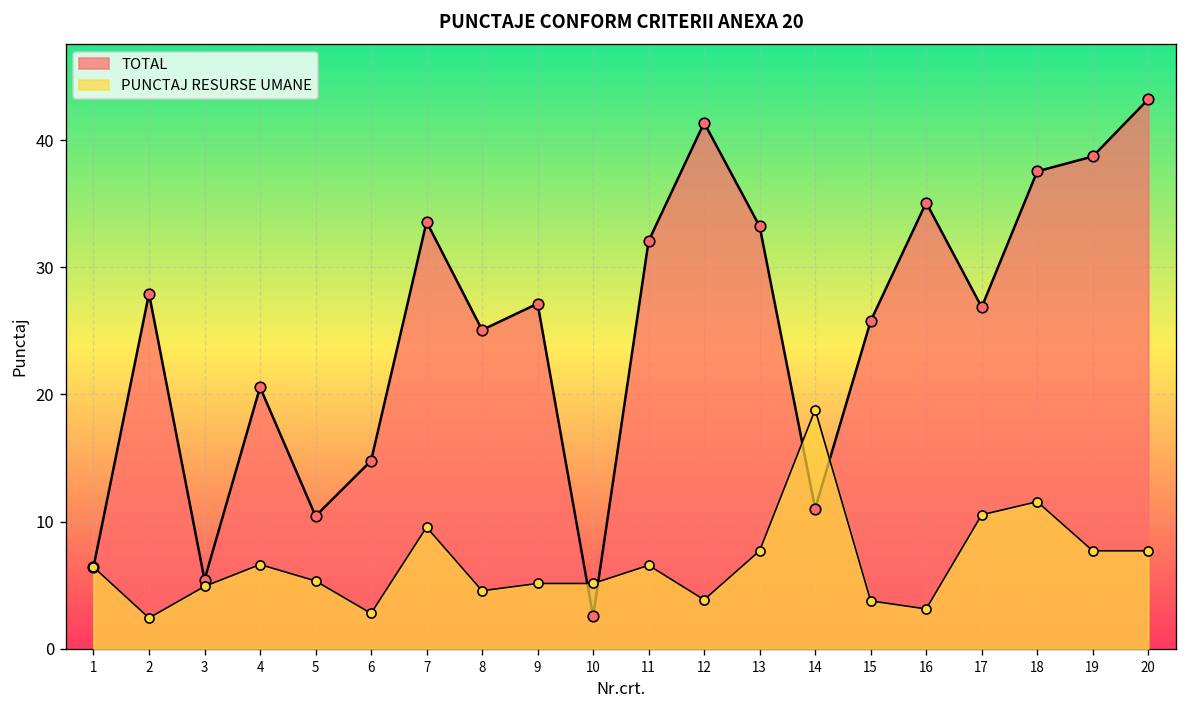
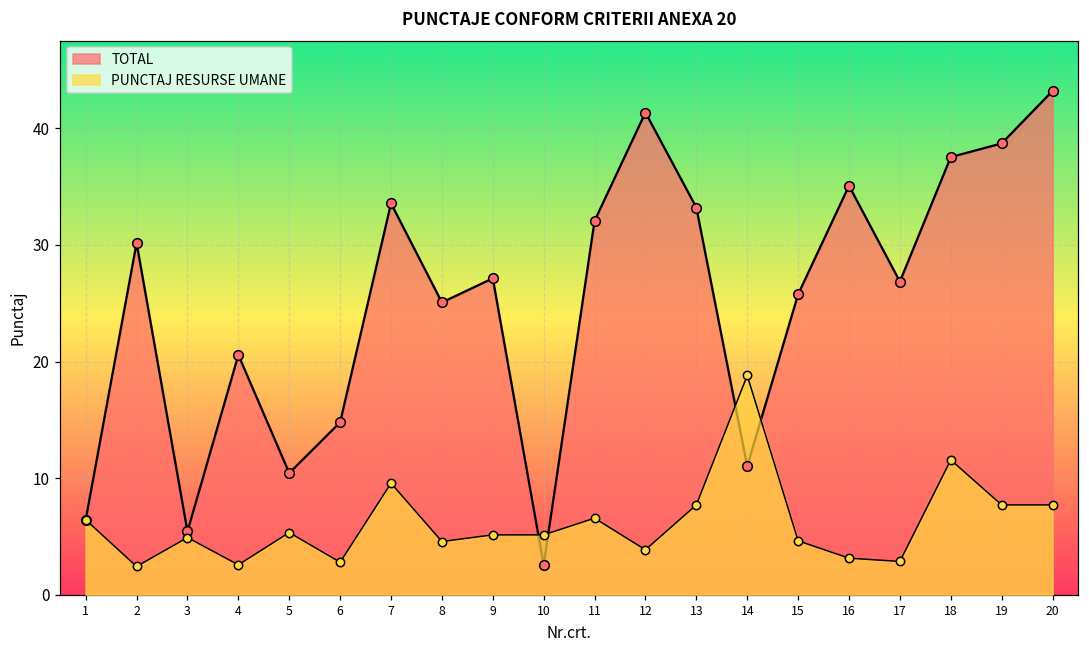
  {
    "TOTAL": {
-     "2": 27.9,
+     "2": 30.2,
      "3": 5.4,
      "4": 20.6,
      "5": 10.4,
      "6": 14.8,
      "7": 33.6,
      "8": 25.1,
      "9": 27.1,
      "10": 2.6,
      "11": 32.1,
      "12": 41.4,
      "13": 33.2,
      "14": 11.0,
      "15": 25.8,
      "16": 35.1,
      "17": 26.9,
      "18": 37.5,
      "19": 38.7,
      "20": 43.2
    },
    "PUNCTAJ RESURSE UMANE": {
      "2": 2.4,
      "3": 4.9,
-     "4": 6.6,
+     "4": 2.6,
      "5": 5.3,
      "6": 2.8,
      "7": 9.6,
      "8": 4.6,
      "9": 5.1,
      "10": 5.1,
      "11": 6.6,
      "12": 3.9,
      "13": 7.7,
      "14": 18.8,
-     "15": 3.8,
+     "15": 4.6,
      "16": 3.1,
-     "17": 10.5,
+     "17": 2.9,
      "18": 11.6,
      "19": 7.7,
      "20": 7.7
    }
  }
